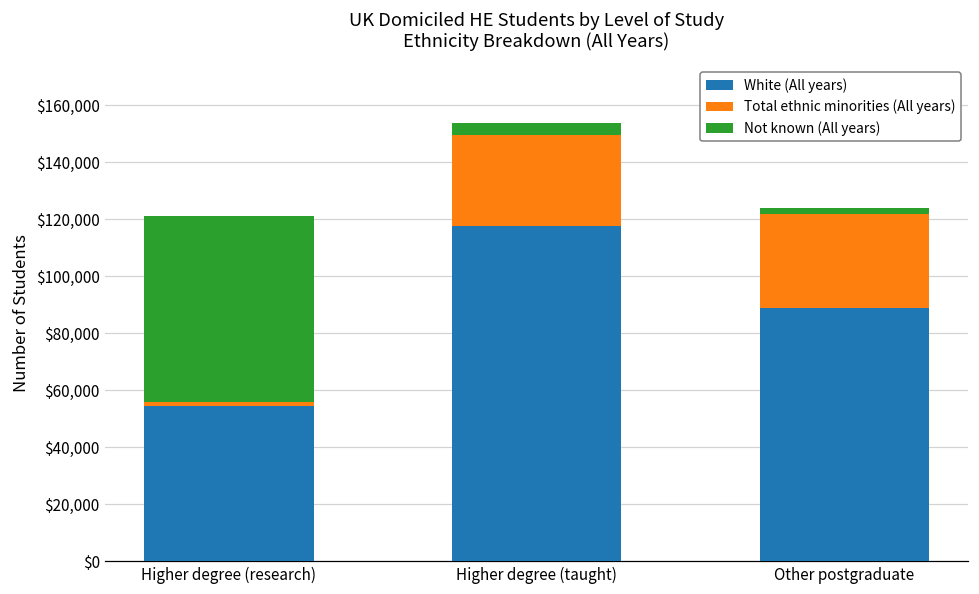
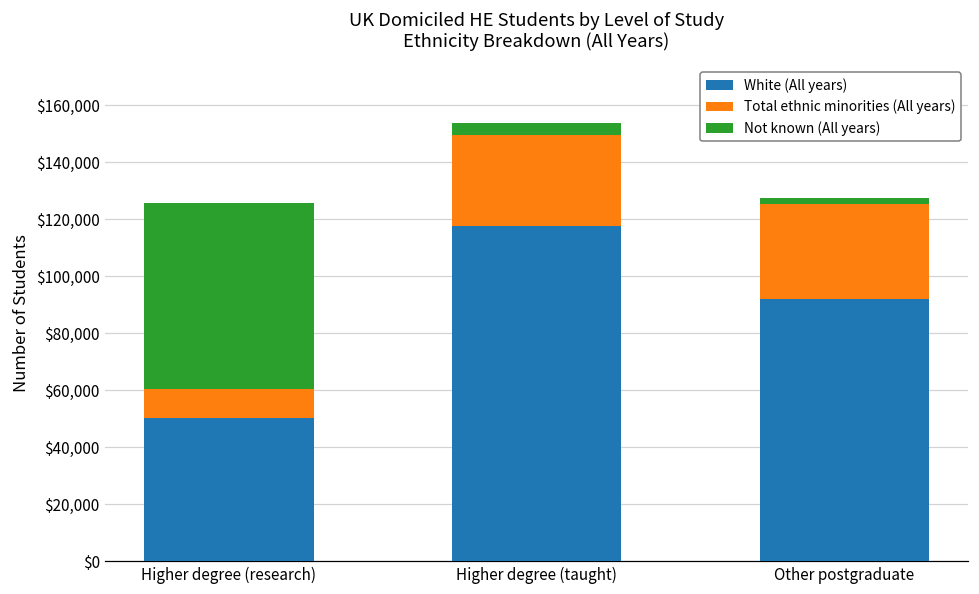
  {
    "White (All years)": {
-     "Higher degree (research)": "$54,000",
+     "Higher degree (research)": "$50,000",
      "Higher degree (taught)": "$117,000",
-     "Other postgraduate": "$89,000"
+     "Other postgraduate": "$92,000"
    },
    "Total ethnic minorities (All years)": {
-     "Higher degree (research)": "$2,000",
+     "Higher degree (research)": "$10,000",
      "Higher degree (taught)": "$32,000",
      "Other postgraduate": "$33,000"
    },
    "Not known (All years)": {
      "Higher degree (research)": "$65,000",
      "Higher degree (taught)": "$5,000",
      "Other postgraduate": "$2,000"
    }
  }
